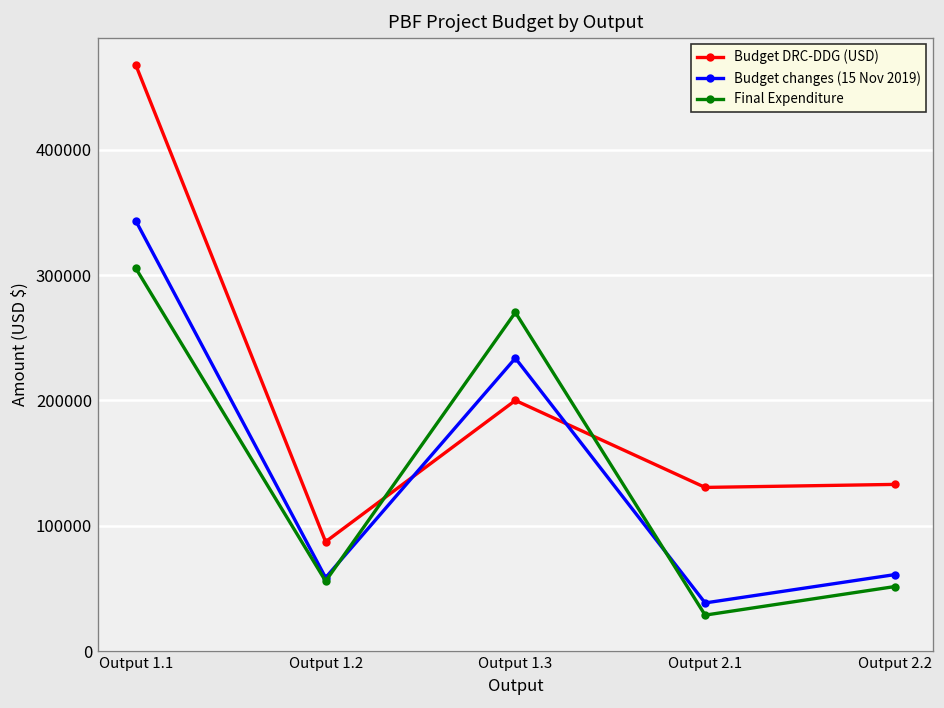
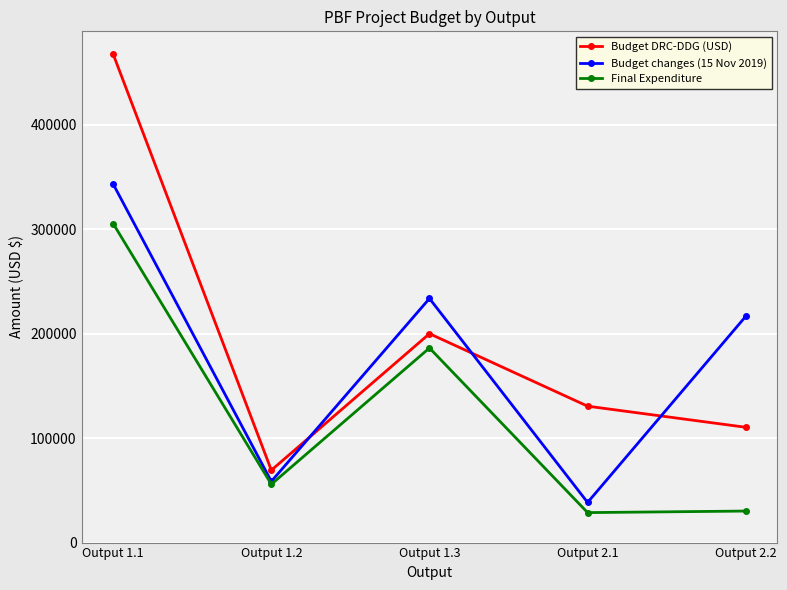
  {
    "Budget DRC-DDG (USD)": {
      "Output 1.1": 468000,
-     "Output 1.2": 87000,
+     "Output 1.2": 69000,
      "Output 1.3": 200000,
      "Output 2.1": 131000,
-     "Output 2.2": 133000
+     "Output 2.2": 110000
    },
    "Budget changes (15 Nov 2019)": {
      "Output 1.1": 343000,
      "Output 1.2": 59000,
      "Output 1.3": 234000,
      "Output 2.1": 38000,
-     "Output 2.2": 61000
+     "Output 2.2": 217000
    },
    "Final Expenditure": {
      "Output 1.1": 305000,
      "Output 1.2": 56000,
-     "Output 1.3": 270000,
+     "Output 1.3": 186000,
      "Output 2.1": 29000,
-     "Output 2.2": 52000
+     "Output 2.2": 30000
    }
  }
